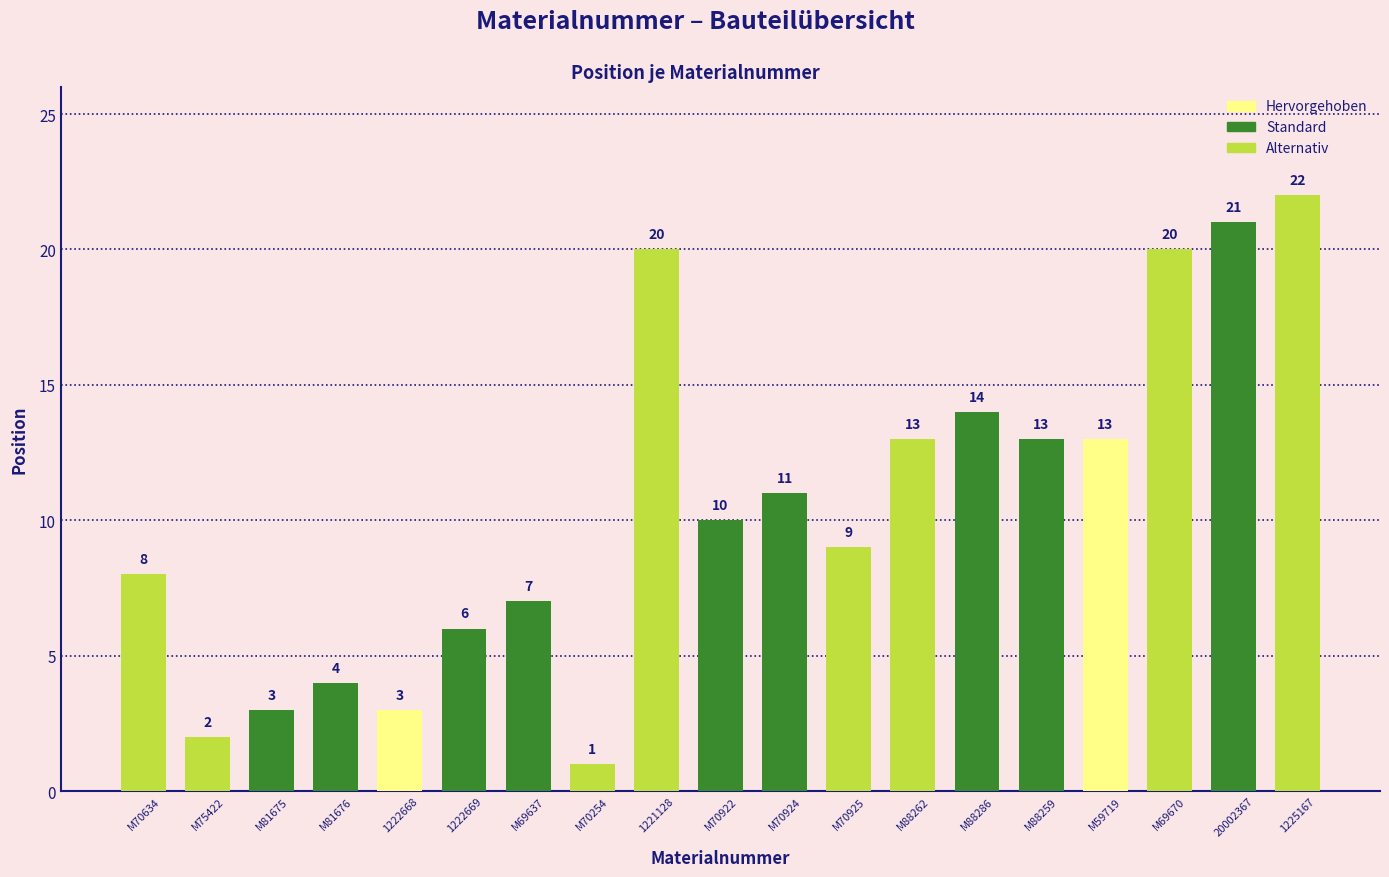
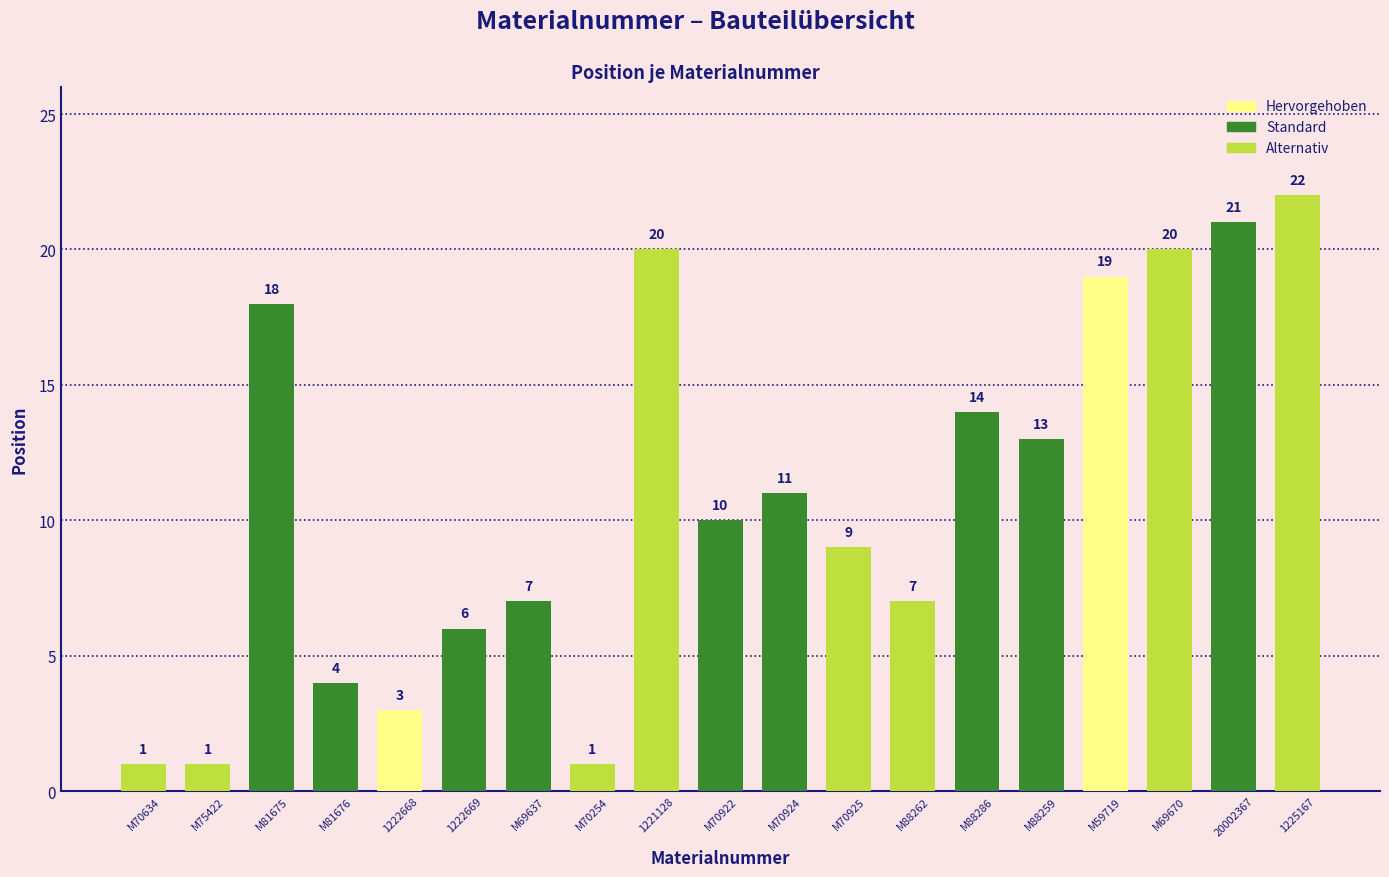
  {
-   "M70634": 8,
-   "M75422": 2,
-   "M81675": 3,
+   "M70634": 1,
+   "M75422": 1,
+   "M81675": 18,
    "M81676": 4,
    "1222668": 3,
    "1222669": 6,
    "M69637": 7,
    "M70254": 1,
    "1221128": 20,
    "M70922": 10,
    "M70924": 11,
    "M70925": 9,
-   "M88262": 13,
+   "M88262": 7,
    "M88286": 14,
    "M88259": 13,
-   "M59719": 13,
+   "M59719": 19,
    "M69670": 20,
    "20002367": 21,
    "1225167": 22
  }
